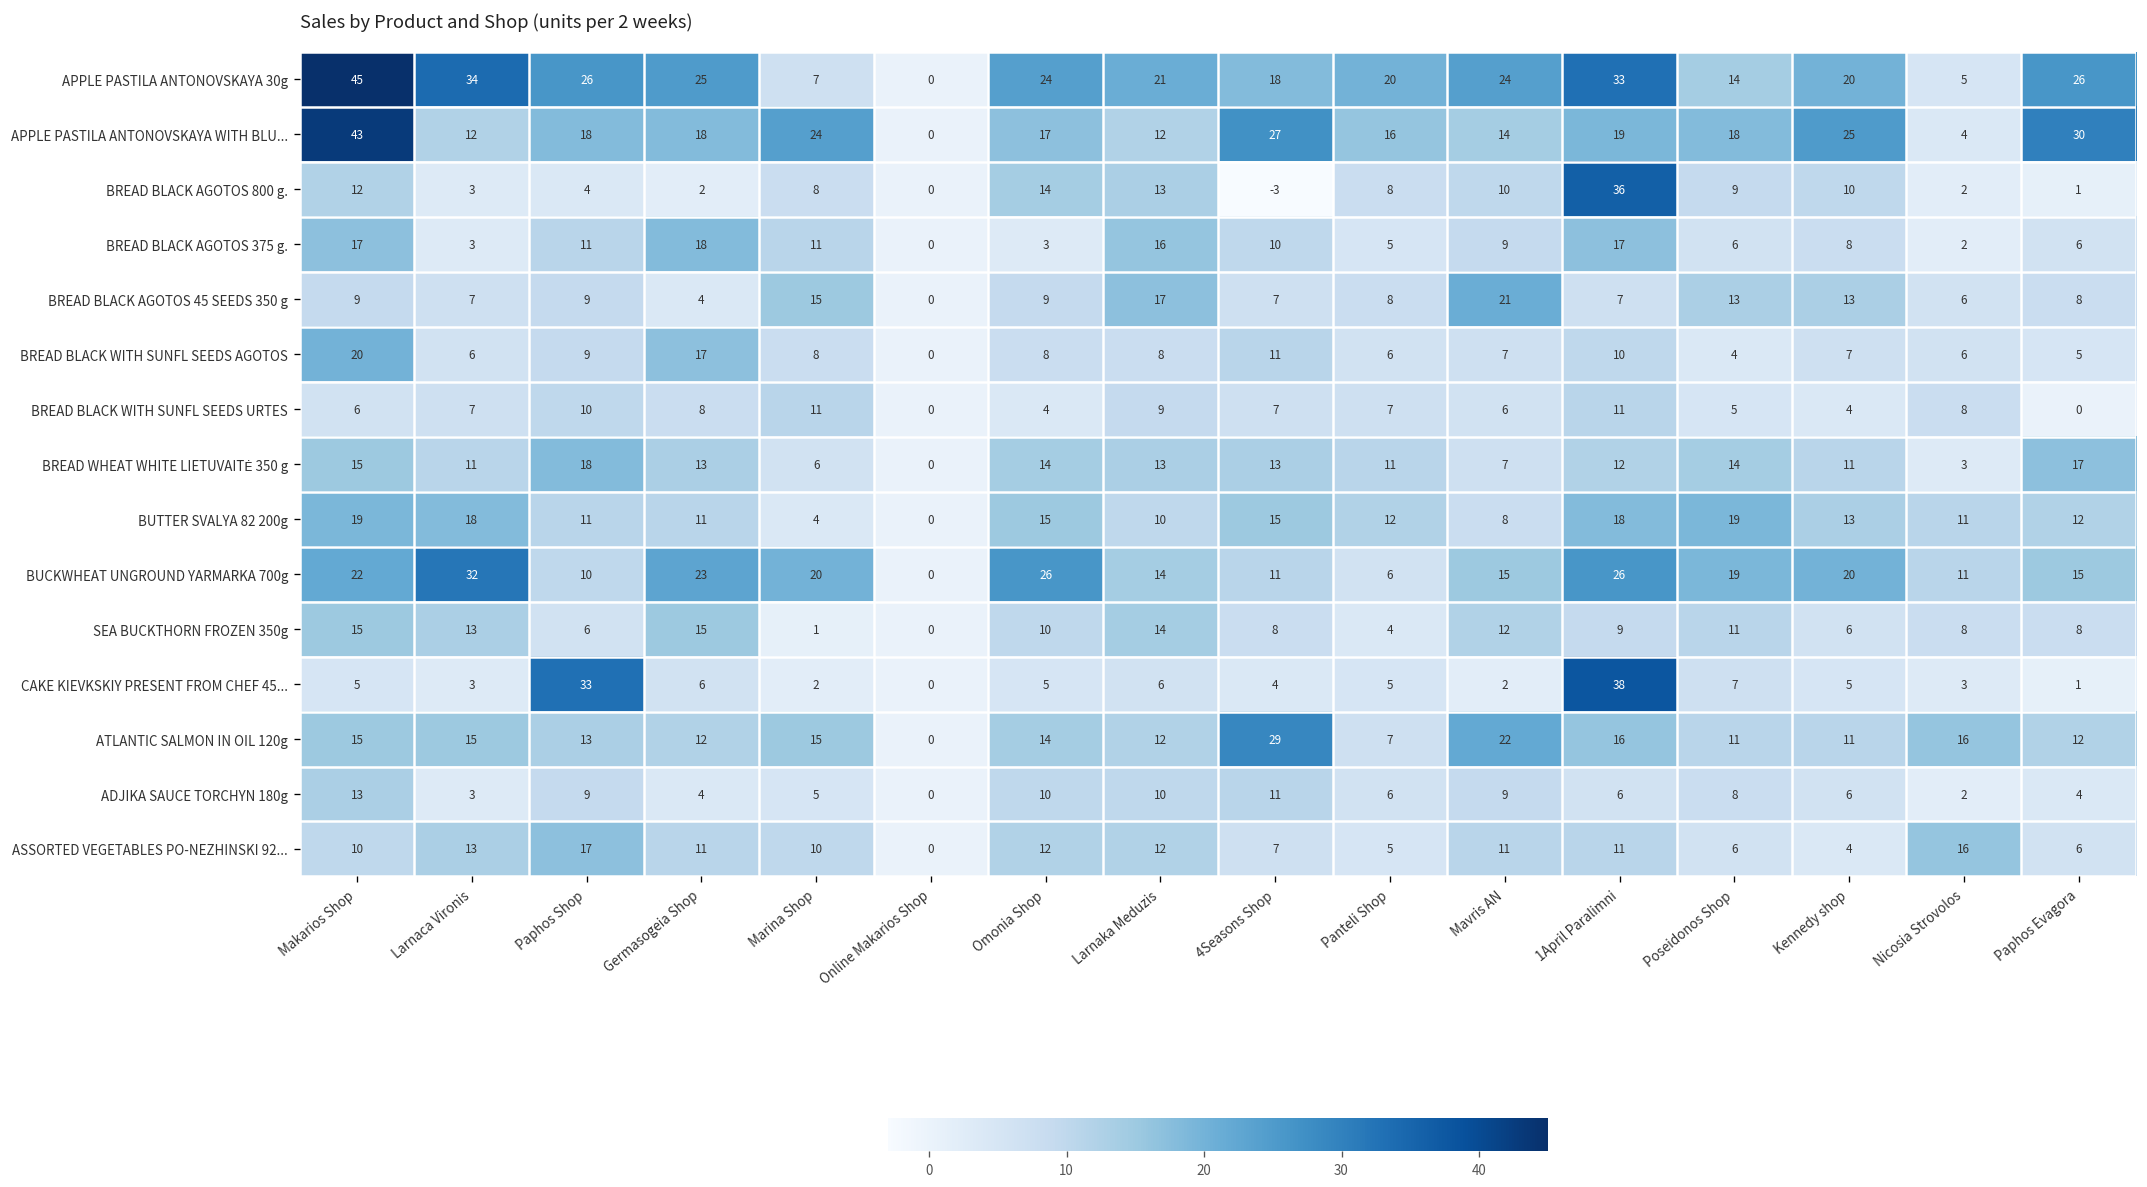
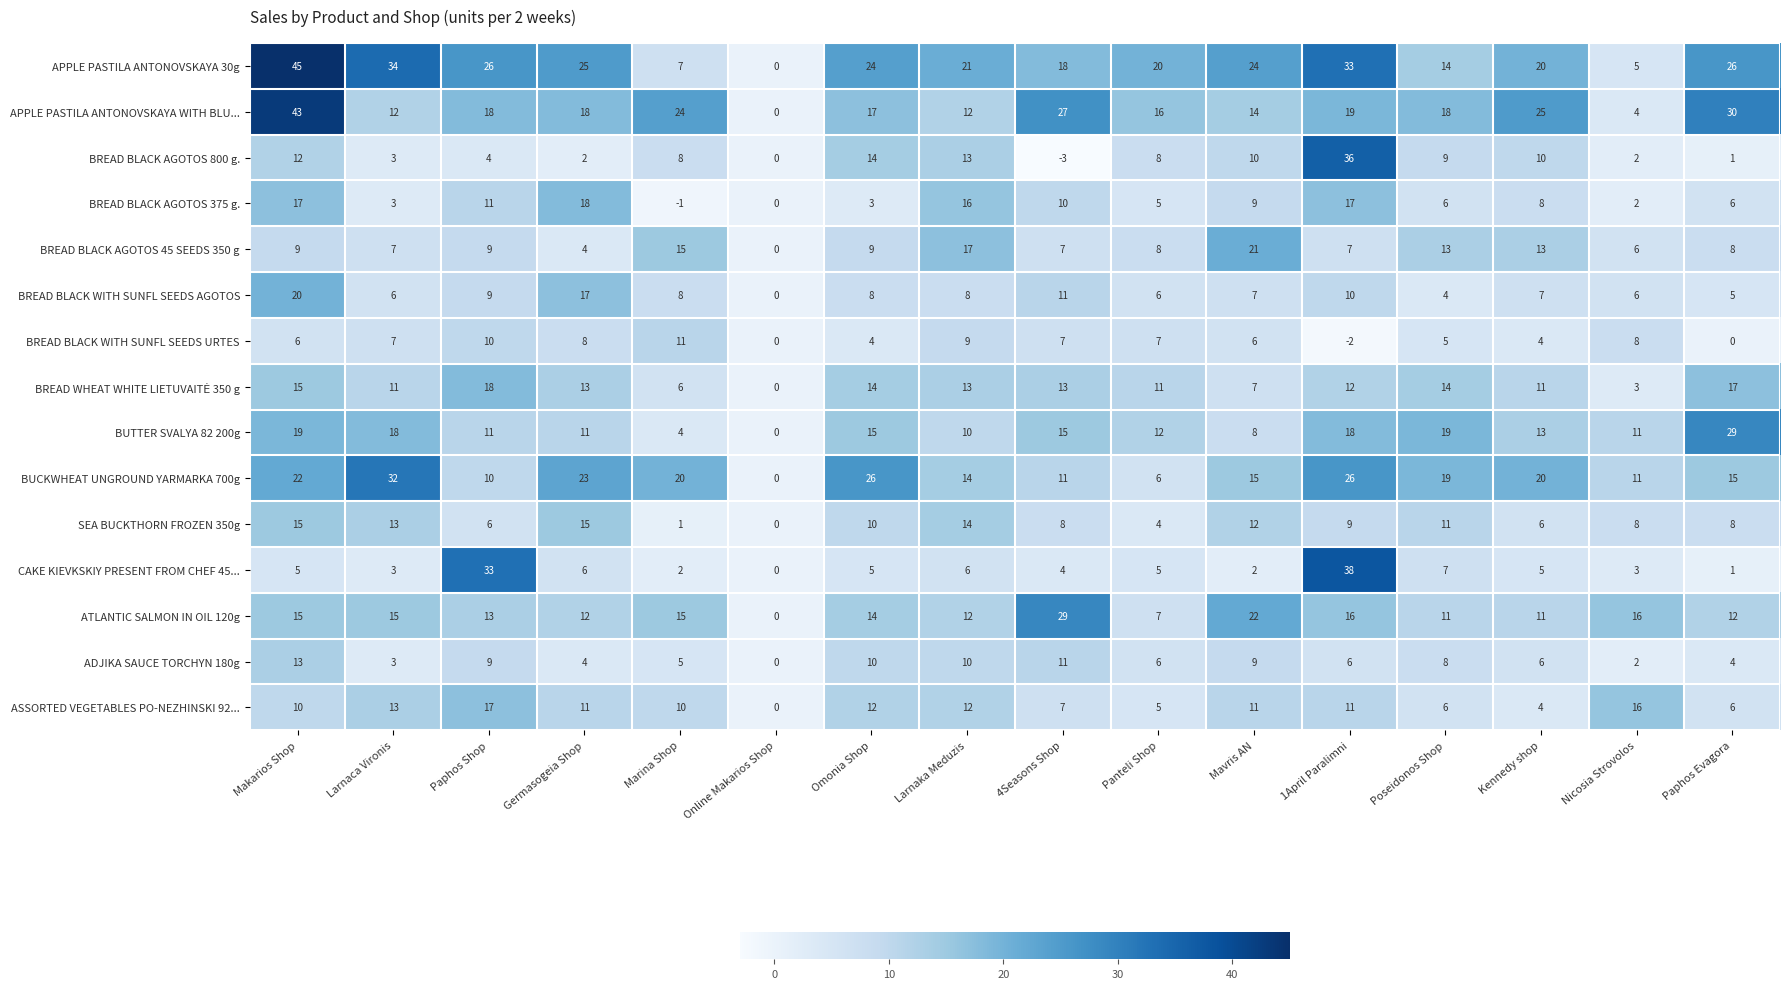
  {
    "BREAD BLACK AGOTOS 375 g.": {
      "Makarios Shop": 17,
      "Larnaca Vironis": 3,
      "Paphos Shop": 11,
      "Germasogeia Shop": 18,
-     "Marina Shop": 11,
+     "Marina Shop": -1,
      "Online Makarios Shop": 0,
      "Omonia Shop": 3,
      "Larnaka Meduzis": 16,
      "4Seasons Shop": 10,
      "Panteli Shop": 5,
      "Mavris AN": 9,
      "1April Paralimni": 17,
      "Poseidonos Shop": 6,
      "Kennedy shop": 8,
      "Nicosia Strovolos": 2,
      "Paphos Evagora": 6
    },
    "BREAD BLACK WITH SUNFL SEEDS URTES": {
      "Makarios Shop": 6,
      "Larnaca Vironis": 7,
      "Paphos Shop": 10,
      "Germasogeia Shop": 8,
      "Marina Shop": 11,
      "Online Makarios Shop": 0,
      "Omonia Shop": 4,
      "Larnaka Meduzis": 9,
      "4Seasons Shop": 7,
      "Panteli Shop": 7,
      "Mavris AN": 6,
-     "1April Paralimni": 11,
+     "1April Paralimni": -2,
      "Poseidonos Shop": 5,
      "Kennedy shop": 4,
      "Nicosia Strovolos": 8,
      "Paphos Evagora": 0
    },
    "BUTTER SVALYA 82 200g": {
      "Makarios Shop": 19,
      "Larnaca Vironis": 18,
      "Paphos Shop": 11,
      "Germasogeia Shop": 11,
      "Marina Shop": 4,
      "Online Makarios Shop": 0,
      "Omonia Shop": 15,
      "Larnaka Meduzis": 10,
      "4Seasons Shop": 15,
      "Panteli Shop": 12,
      "Mavris AN": 8,
      "1April Paralimni": 18,
      "Poseidonos Shop": 19,
      "Kennedy shop": 13,
      "Nicosia Strovolos": 11,
-     "Paphos Evagora": 12
+     "Paphos Evagora": 29
    }
  }
